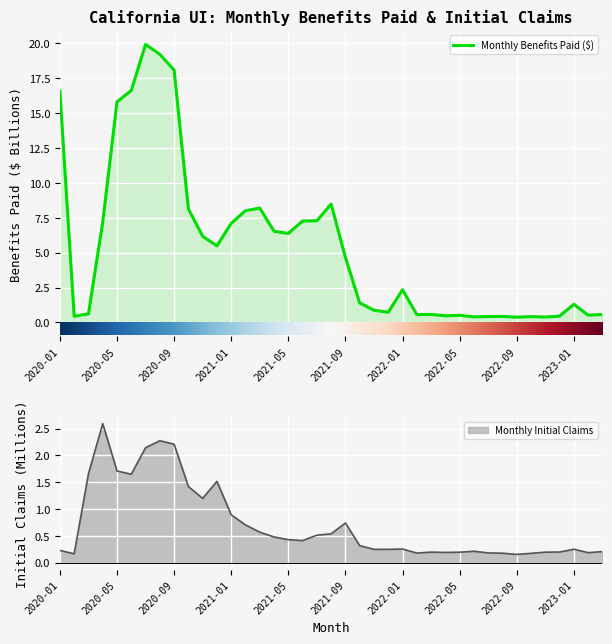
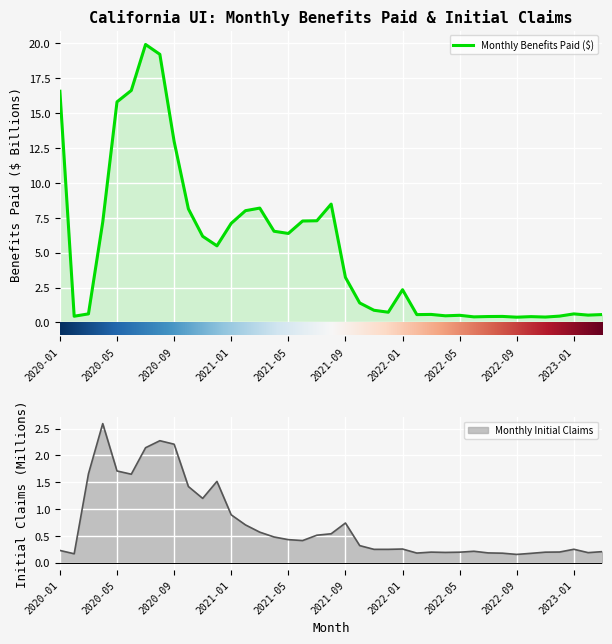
  {
    "California UI: Monthly Benefits Paid & Initial Claims": {
      "2020-01": 16.6,
      "2020-05": 15.8,
-     "2020-09": 18.1,
+     "2020-09": 13.0,
      "2021-01": 7.1,
      "2021-05": 6.4,
-     "2021-09": 4.7,
+     "2021-09": 3.2,
      "2022-01": 2.3,
      "2022-05": 0.5,
      "2022-09": 0.4,
-     "2023-01": 1.3
+     "2023-01": 0.6
    }
  }
